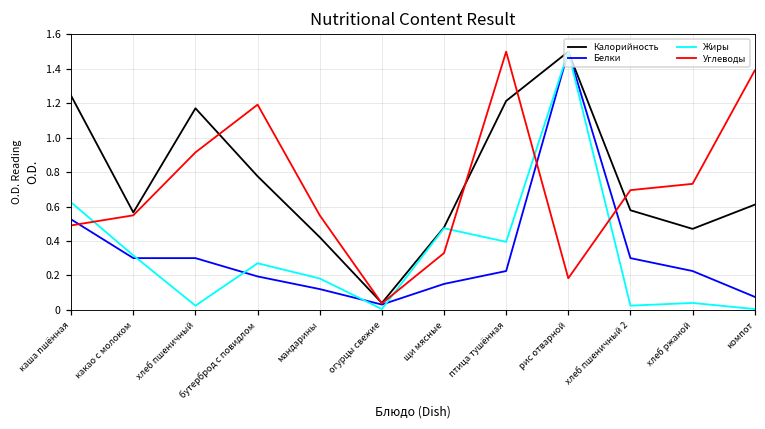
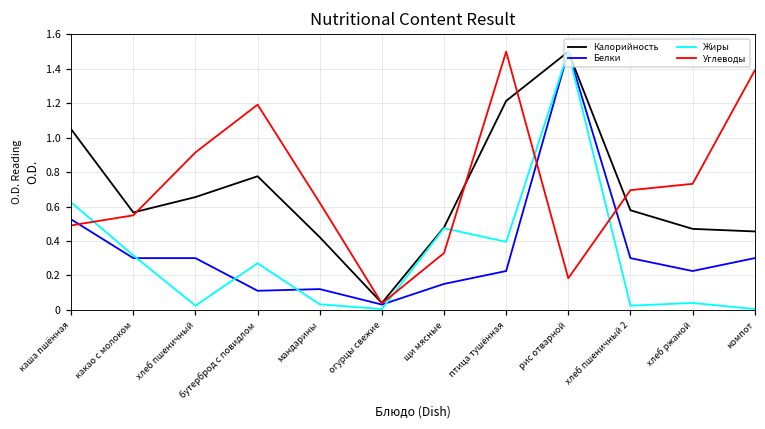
  {
    "Калорийность": {
-     "каша пшённая": 1.24,
+     "каша пшённая": 1.05,
      "какао с молоком": 0.57,
-     "хлеб пшеничный": 1.17,
+     "хлеб пшеничный": 0.65,
      "бутерброд с повидлом": 0.78,
      "мандарины": 0.42,
      "птица тушённая": 1.21,
      "хлеб пшеничный 2": 0.58,
      "хлеб ржаной": 0.47,
-     "компот": 0.61
+     "компот": 0.46
    },
    "Белки": {
      "каша пшённая": 0.52,
      "хлеб пшеничный": 0.30,
-     "бутерброд с повидлом": 0.19,
+     "бутерброд с повидлом": 0.11,
      "мандарины": 0.12,
      "щи мясные": 0.15,
      "птица тушённая": 0.22,
      "хлеб пшеничный 2": 0.30,
      "хлеб ржаной": 0.22,
-     "компот": 0.08
+     "компот": 0.30
    },
    "Жиры": {
      "каша пшённая": 0.62,
      "хлеб пшеничный": 0.02,
      "бутерброд с повидлом": 0.27,
-     "мандарины": 0.18,
+     "мандарины": 0.03,
      "огурцы свежие": 0.00,
      "птица тушённая": 0.39,
      "хлеб пшеничный 2": 0.02,
      "хлеб ржаной": 0.04,
      "компот": 0.00
    },
    "Углеводы": {
      "каша пшённая": 0.49,
      "какао с молоком": 0.55,
      "хлеб пшеничный": 0.91,
      "бутерброд с повидлом": 1.19,
-     "мандарины": 0.55,
+     "мандарины": 0.62,
      "щи мясные": 0.33,
      "птица тушённая": 1.50,
      "рис отварной": 0.18,
      "хлеб пшеничный 2": 0.70,
      "хлеб ржаной": 0.73,
      "компот": 1.39
    }
  }
